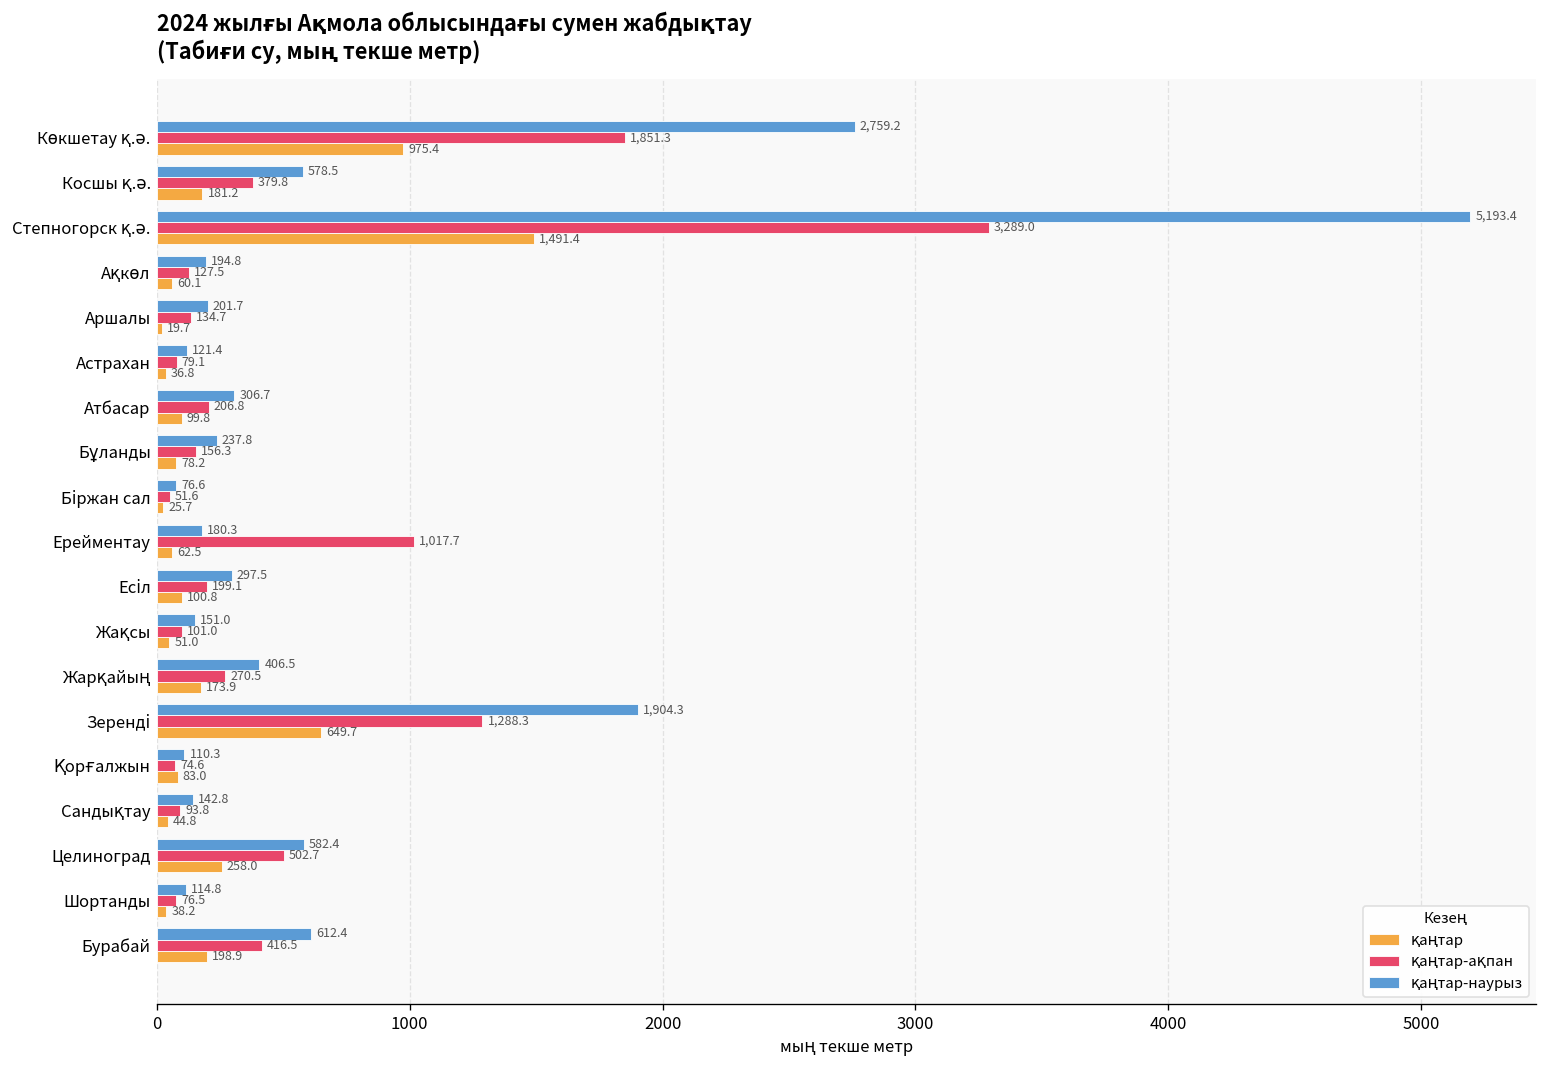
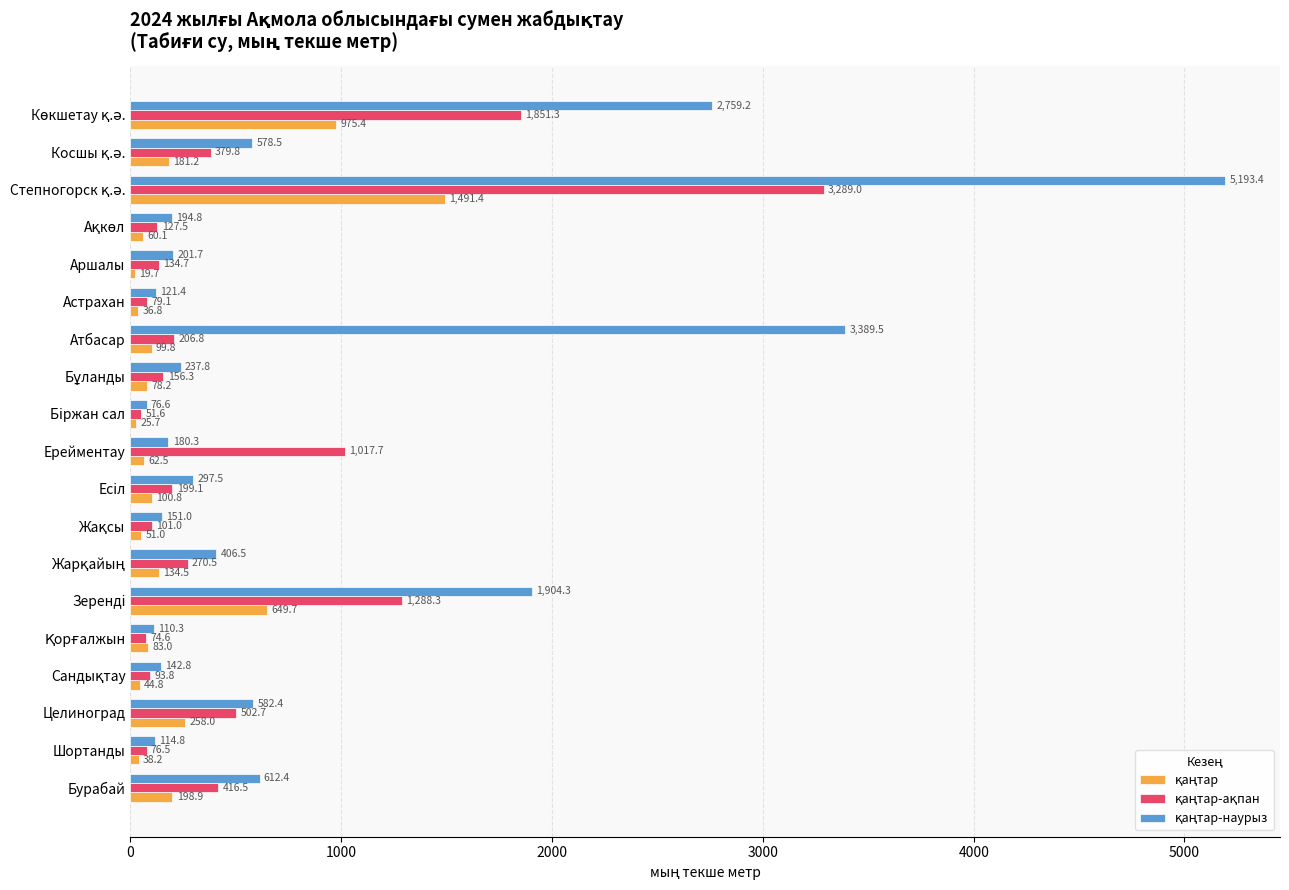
  {
    "қаңтар": {
      "Көкшетау қ.ә.": "975.4",
      "Косшы қ.ә.": "181.2",
      "Степногорск қ.ә.": "1,491.4",
      "Ақкөл": "60.1",
      "Аршалы": "19.7",
      "Астрахан": "36.8",
      "Атбасар": "99.8",
      "Бұланды": "78.2",
      "Біржан сал": "25.7",
      "Ерейментау": "62.5",
      "Есіл": "100.8",
      "Жақсы": "51.0",
-     "Жарқайың": "173.9",
+     "Жарқайың": "134.5",
      "Зеренді": "649.7",
      "Қорғалжын": "83.0",
      "Сандықтау": "44.8",
      "Целиноград": "258.0",
      "Шортанды": "38.2",
      "Бурабай": "198.9"
    },
    "қаңтар-ақпан": {
      "Көкшетау қ.ә.": "1,851.3",
      "Косшы қ.ә.": "379.8",
      "Степногорск қ.ә.": "3,289.0",
      "Ақкөл": "127.5",
      "Аршалы": "134.7",
      "Астрахан": "79.1",
      "Атбасар": "206.8",
      "Бұланды": "156.3",
      "Біржан сал": "51.6",
      "Ерейментау": "1,017.7",
      "Есіл": "199.1",
      "Жақсы": "101.0",
      "Жарқайың": "270.5",
      "Зеренді": "1,288.3",
      "Қорғалжын": "74.6",
      "Сандықтау": "93.8",
      "Целиноград": "502.7",
      "Шортанды": "76.5",
      "Бурабай": "416.5"
    },
    "қаңтар-наурыз": {
      "Көкшетау қ.ә.": "2,759.2",
      "Косшы қ.ә.": "578.5",
      "Степногорск қ.ә.": "5,193.4",
      "Ақкөл": "194.8",
      "Аршалы": "201.7",
      "Астрахан": "121.4",
-     "Атбасар": "306.7",
+     "Атбасар": "3,389.5",
      "Бұланды": "237.8",
      "Біржан сал": "76.6",
      "Ерейментау": "180.3",
      "Есіл": "297.5",
      "Жақсы": "151.0",
      "Жарқайың": "406.5",
      "Зеренді": "1,904.3",
      "Қорғалжын": "110.3",
      "Сандықтау": "142.8",
      "Целиноград": "582.4",
      "Шортанды": "114.8",
      "Бурабай": "612.4"
    }
  }
